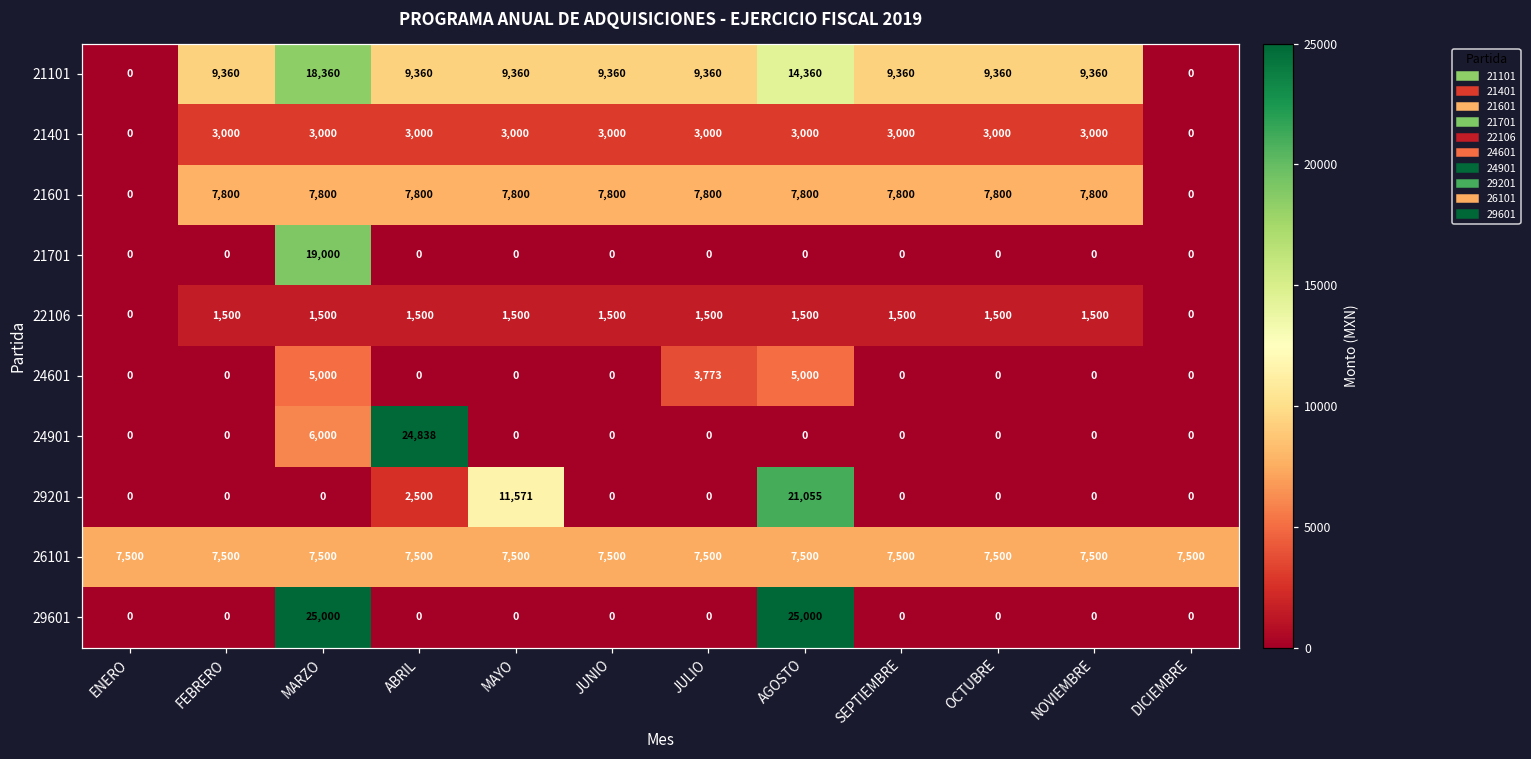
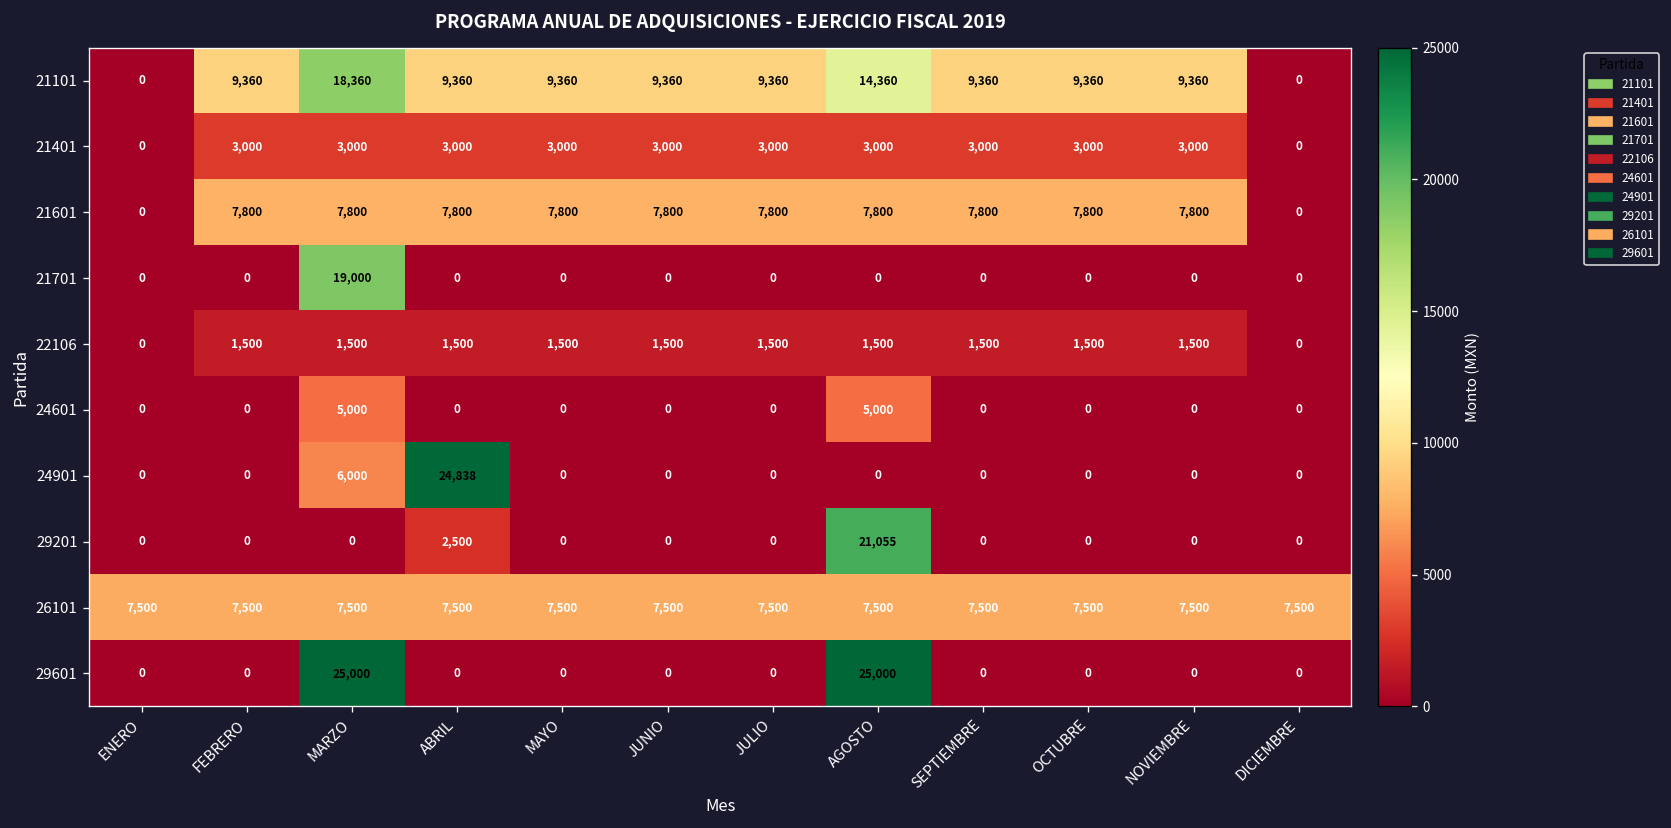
  {
    "21101": {
      "ENERO": "0",
      "FEBRERO": "9,360",
      "MARZO": "18,360",
      "ABRIL": "9,360",
      "MAYO": "9,360",
      "JUNIO": "9,360",
      "JULIO": "9,360",
      "AGOSTO": "14,360",
      "SEPTIEMBRE": "9,360",
      "OCTUBRE": "9,360",
      "NOVIEMBRE": "9,360",
      "DICIEMBRE": "0"
    },
    "21401": {
      "ENERO": "0",
      "FEBRERO": "3,000",
      "MARZO": "3,000",
      "ABRIL": "3,000",
      "MAYO": "3,000",
      "JUNIO": "3,000",
      "JULIO": "3,000",
      "AGOSTO": "3,000",
      "SEPTIEMBRE": "3,000",
      "OCTUBRE": "3,000",
      "NOVIEMBRE": "3,000",
      "DICIEMBRE": "0"
    },
    "21601": {
      "ENERO": "0",
      "FEBRERO": "7,800",
      "MARZO": "7,800",
      "ABRIL": "7,800",
      "MAYO": "7,800",
      "JUNIO": "7,800",
      "JULIO": "7,800",
      "AGOSTO": "7,800",
      "SEPTIEMBRE": "7,800",
      "OCTUBRE": "7,800",
      "NOVIEMBRE": "7,800",
      "DICIEMBRE": "0"
    },
    "21701": {
      "ENERO": "0",
      "FEBRERO": "0",
      "MARZO": "19,000",
      "ABRIL": "0",
      "MAYO": "0",
      "JUNIO": "0",
      "JULIO": "0",
      "AGOSTO": "0",
      "SEPTIEMBRE": "0",
      "OCTUBRE": "0",
      "NOVIEMBRE": "0",
      "DICIEMBRE": "0"
    },
    "22106": {
      "ENERO": "0",
      "FEBRERO": "1,500",
      "MARZO": "1,500",
      "ABRIL": "1,500",
      "MAYO": "1,500",
      "JUNIO": "1,500",
      "JULIO": "1,500",
      "AGOSTO": "1,500",
      "SEPTIEMBRE": "1,500",
      "OCTUBRE": "1,500",
      "NOVIEMBRE": "1,500",
      "DICIEMBRE": "0"
    },
    "24601": {
      "ENERO": "0",
      "FEBRERO": "0",
      "MARZO": "5,000",
      "ABRIL": "0",
      "MAYO": "0",
      "JUNIO": "0",
-     "JULIO": "3,773",
+     "JULIO": "0",
      "AGOSTO": "5,000",
      "SEPTIEMBRE": "0",
      "OCTUBRE": "0",
      "NOVIEMBRE": "0",
      "DICIEMBRE": "0"
    },
    "24901": {
      "ENERO": "0",
      "FEBRERO": "0",
      "MARZO": "6,000",
      "ABRIL": "24,838",
      "MAYO": "0",
      "JUNIO": "0",
      "JULIO": "0",
      "AGOSTO": "0",
      "SEPTIEMBRE": "0",
      "OCTUBRE": "0",
      "NOVIEMBRE": "0",
      "DICIEMBRE": "0"
    },
    "29201": {
      "ENERO": "0",
      "FEBRERO": "0",
      "MARZO": "0",
      "ABRIL": "2,500",
-     "MAYO": "11,571",
+     "MAYO": "0",
      "JUNIO": "0",
      "JULIO": "0",
      "AGOSTO": "21,055",
      "SEPTIEMBRE": "0",
      "OCTUBRE": "0",
      "NOVIEMBRE": "0",
      "DICIEMBRE": "0"
    },
    "26101": {
      "ENERO": "7,500",
      "FEBRERO": "7,500",
      "MARZO": "7,500",
      "ABRIL": "7,500",
      "MAYO": "7,500",
      "JUNIO": "7,500",
      "JULIO": "7,500",
      "AGOSTO": "7,500",
      "SEPTIEMBRE": "7,500",
      "OCTUBRE": "7,500",
      "NOVIEMBRE": "7,500",
      "DICIEMBRE": "7,500"
    },
    "29601": {
      "ENERO": "0",
      "FEBRERO": "0",
      "MARZO": "25,000",
      "ABRIL": "0",
      "MAYO": "0",
      "JUNIO": "0",
      "JULIO": "0",
      "AGOSTO": "25,000",
      "SEPTIEMBRE": "0",
      "OCTUBRE": "0",
      "NOVIEMBRE": "0",
      "DICIEMBRE": "0"
    }
  }
